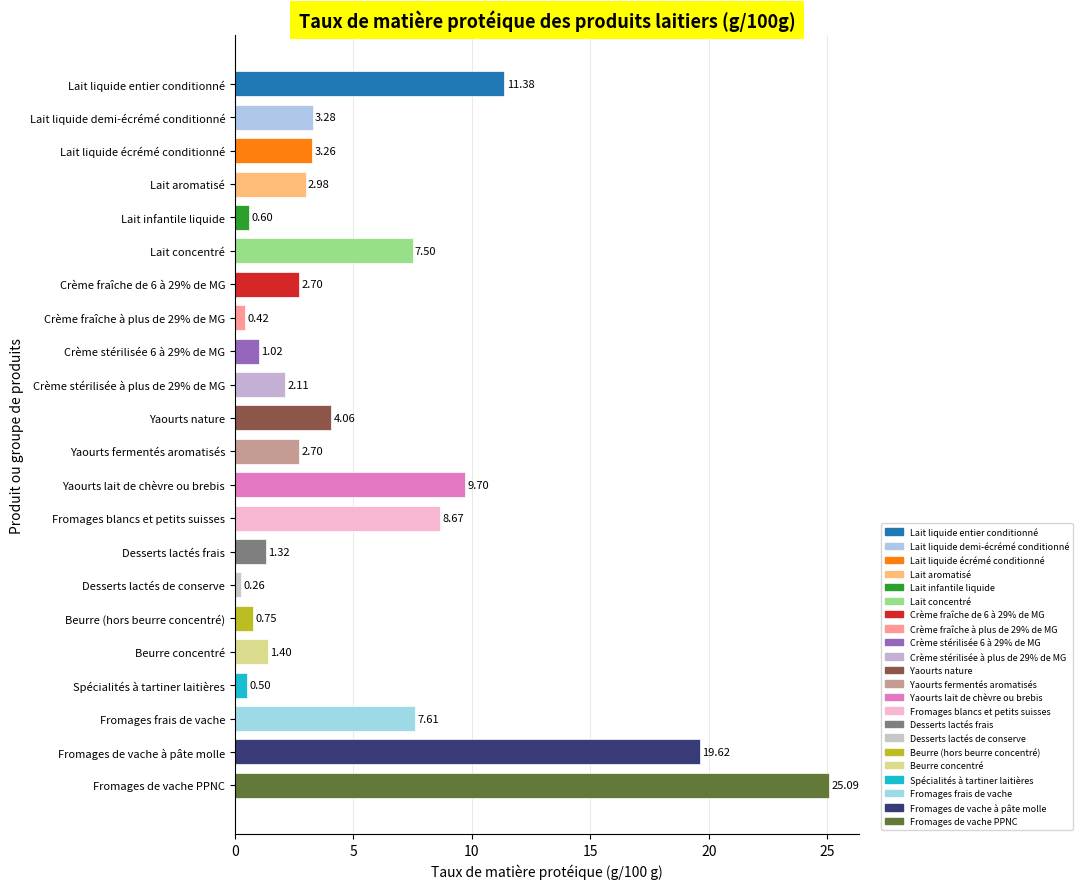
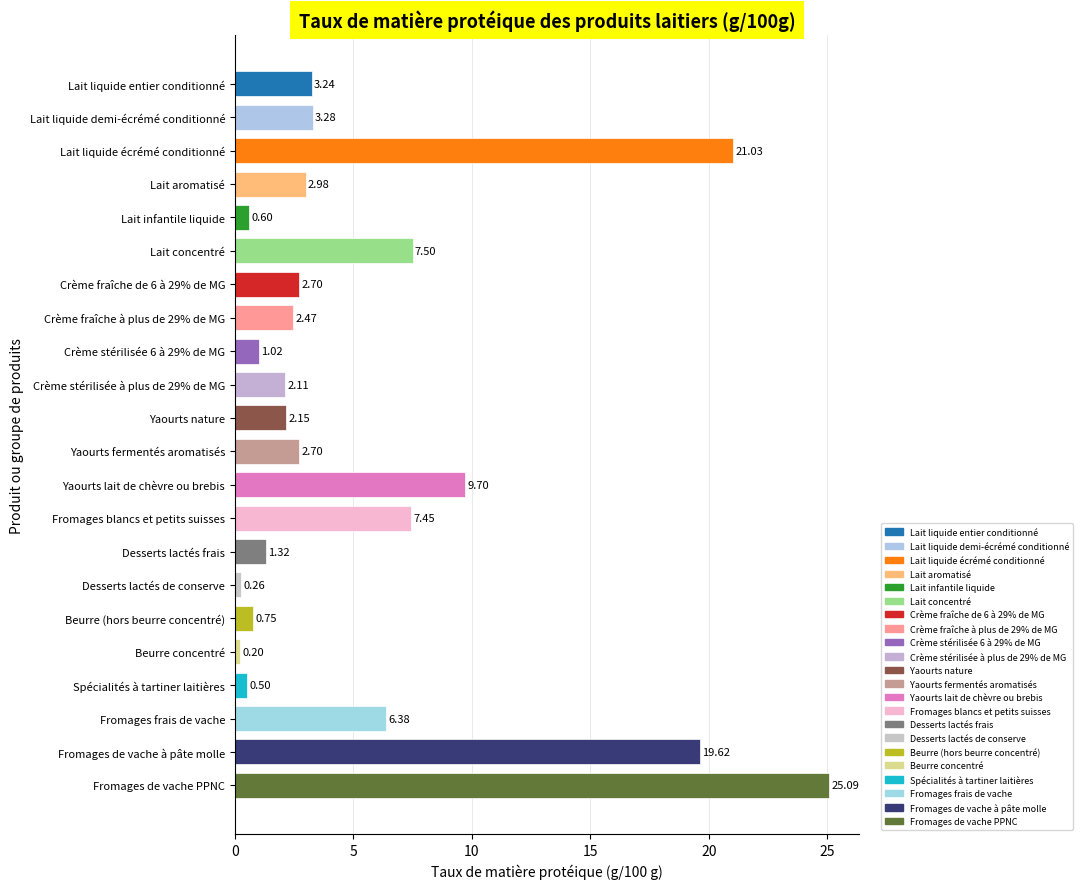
  {
-   "Lait liquide entier conditionné": 11.38,
+   "Lait liquide entier conditionné": 3.24,
    "Lait liquide demi-écrémé conditionné": 3.28,
-   "Lait liquide écrémé conditionné": 3.26,
+   "Lait liquide écrémé conditionné": 21.03,
    "Lait aromatisé": 2.98,
    "Lait infantile liquide": 0.60,
    "Lait concentré": 7.50,
    "Crème fraîche de 6 à 29% de MG": 2.70,
-   "Crème fraîche à plus de 29% de MG": 0.42,
+   "Crème fraîche à plus de 29% de MG": 2.47,
    "Crème stérilisée 6 à 29% de MG": 1.02,
    "Crème stérilisée à plus de 29% de MG": 2.11,
-   "Yaourts nature": 4.06,
+   "Yaourts nature": 2.15,
    "Yaourts fermentés aromatisés": 2.70,
    "Yaourts lait de chèvre ou brebis": 9.70,
-   "Fromages blancs et petits suisses": 8.67,
+   "Fromages blancs et petits suisses": 7.45,
    "Desserts lactés frais": 1.32,
    "Desserts lactés de conserve": 0.26,
    "Beurre (hors beurre concentré)": 0.75,
-   "Beurre concentré": 1.40,
+   "Beurre concentré": 0.20,
    "Spécialités à tartiner laitières": 0.50,
-   "Fromages frais de vache": 7.61,
+   "Fromages frais de vache": 6.38,
    "Fromages de vache à pâte molle": 19.62,
    "Fromages de vache PPNC": 25.09
  }
